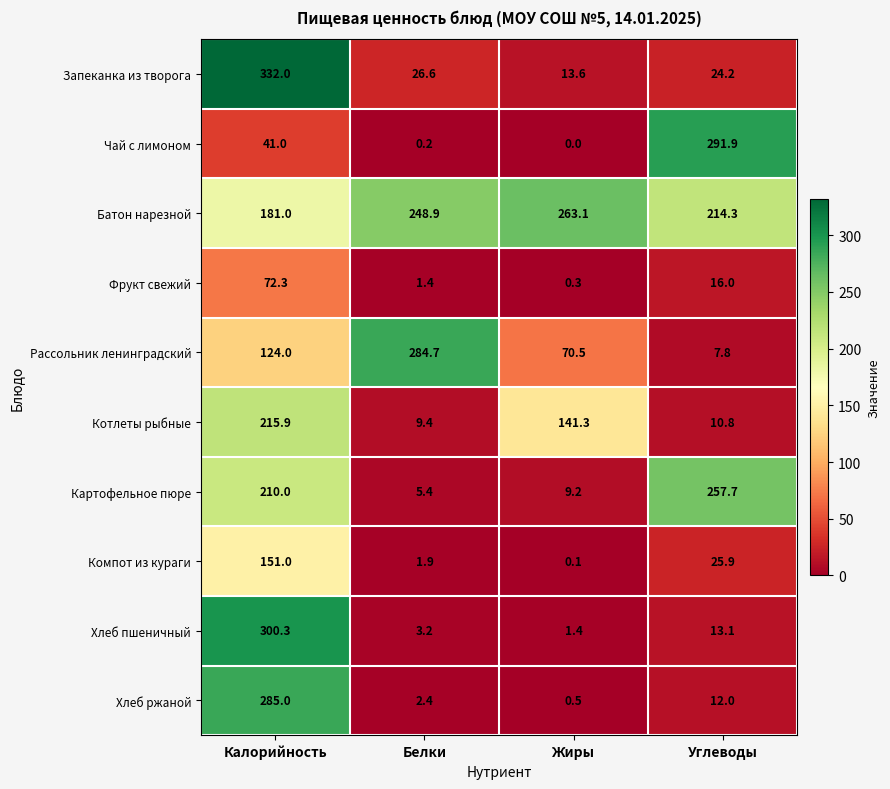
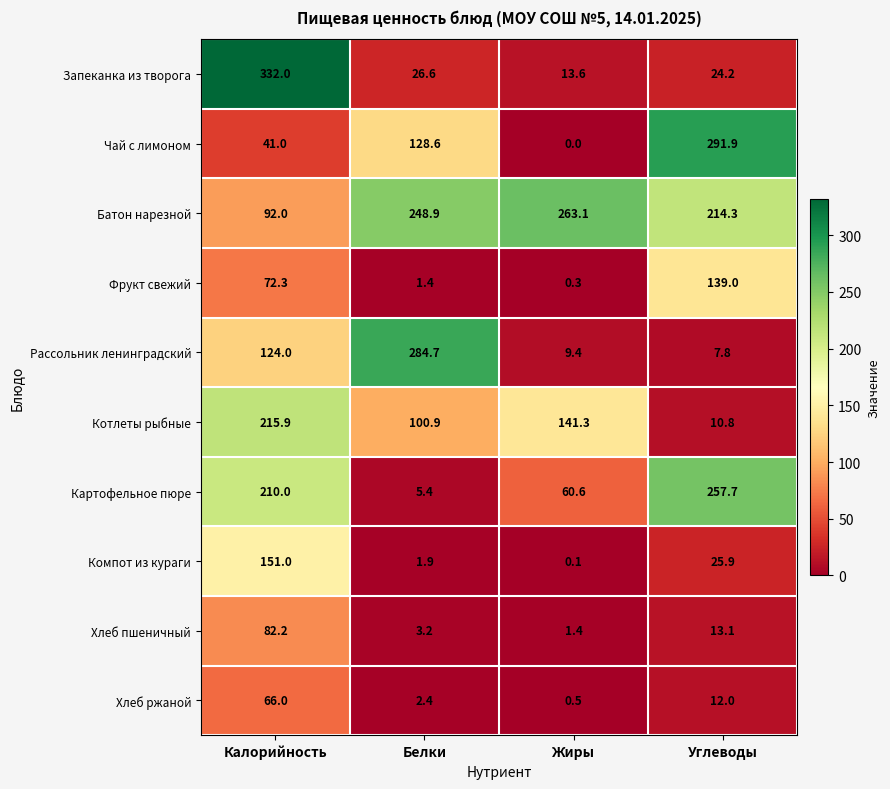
  {
    "Запеканка из творога": {
      "Калорийность": 332.0,
      "Белки": 26.6,
      "Жиры": 13.6,
      "Углеводы": 24.2
    },
    "Чай с лимоном": {
      "Калорийность": 41.0,
-     "Белки": 0.2,
+     "Белки": 128.6,
      "Жиры": 0.0,
      "Углеводы": 291.9
    },
    "Батон нарезной": {
-     "Калорийность": 181.0,
+     "Калорийность": 92.0,
      "Белки": 248.9,
      "Жиры": 263.1,
      "Углеводы": 214.3
    },
    "Фрукт свежий": {
      "Калорийность": 72.3,
      "Белки": 1.4,
      "Жиры": 0.3,
-     "Углеводы": 16.0
+     "Углеводы": 139.0
    },
    "Рассольник ленинградский": {
      "Калорийность": 124.0,
      "Белки": 284.7,
-     "Жиры": 70.5,
+     "Жиры": 9.4,
      "Углеводы": 7.8
    },
    "Котлеты рыбные": {
      "Калорийность": 215.9,
-     "Белки": 9.4,
+     "Белки": 100.9,
      "Жиры": 141.3,
      "Углеводы": 10.8
    },
    "Картофельное пюре": {
      "Калорийность": 210.0,
      "Белки": 5.4,
-     "Жиры": 9.2,
+     "Жиры": 60.6,
      "Углеводы": 257.7
    },
    "Компот из кураги": {
      "Калорийность": 151.0,
      "Белки": 1.9,
      "Жиры": 0.1,
      "Углеводы": 25.9
    },
    "Хлеб пшеничный": {
-     "Калорийность": 300.3,
+     "Калорийность": 82.2,
      "Белки": 3.2,
      "Жиры": 1.4,
      "Углеводы": 13.1
    },
    "Хлеб ржаной": {
-     "Калорийность": 285.0,
+     "Калорийность": 66.0,
      "Белки": 2.4,
      "Жиры": 0.5,
      "Углеводы": 12.0
    }
  }
